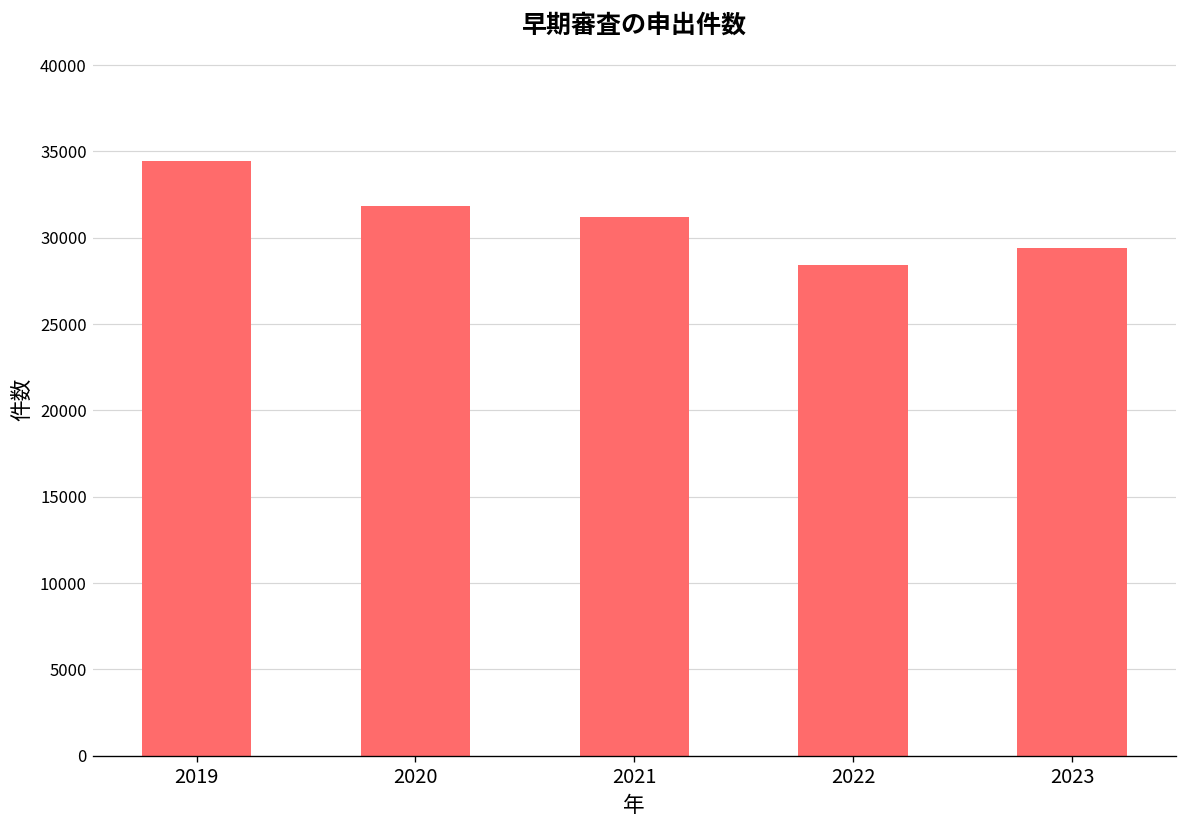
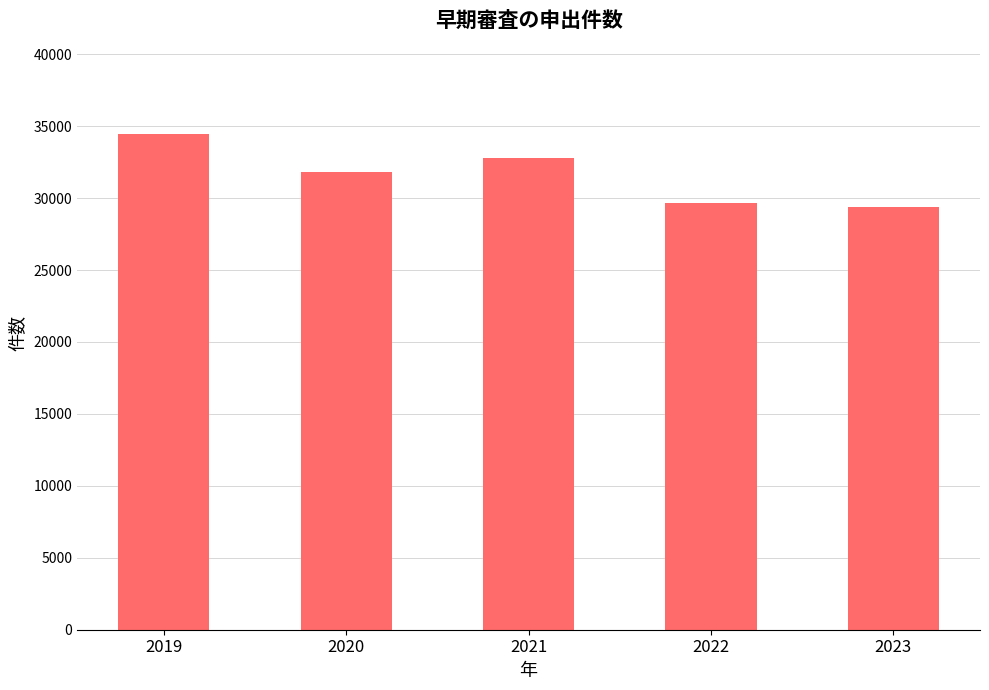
  {
    "2019": 34400,
    "2020": 31800,
-   "2021": 31200,
-   "2022": 28400,
+   "2021": 32800,
+   "2022": 29700,
    "2023": 29400
  }
